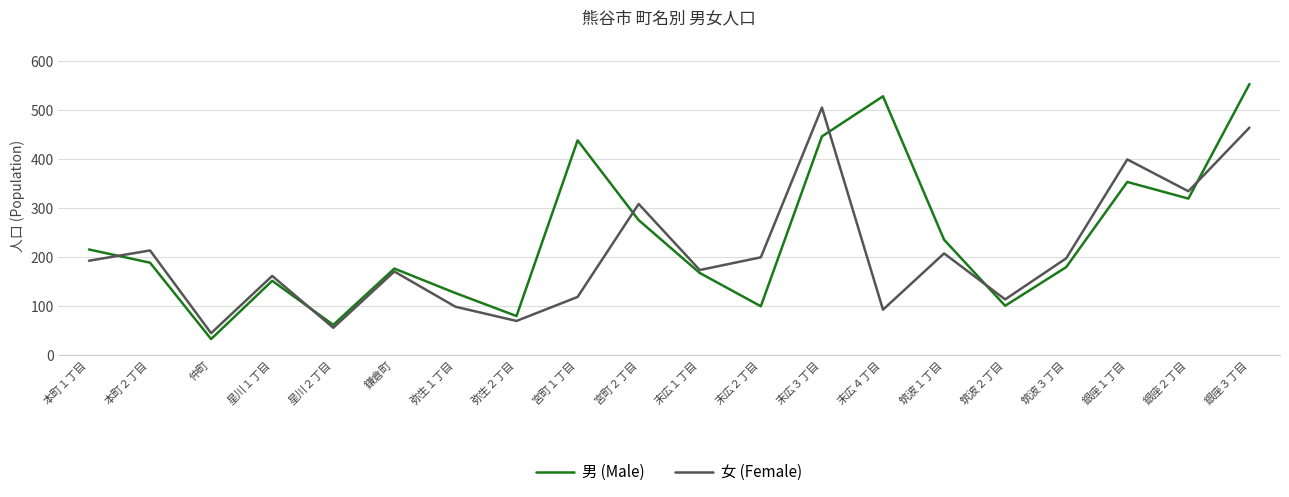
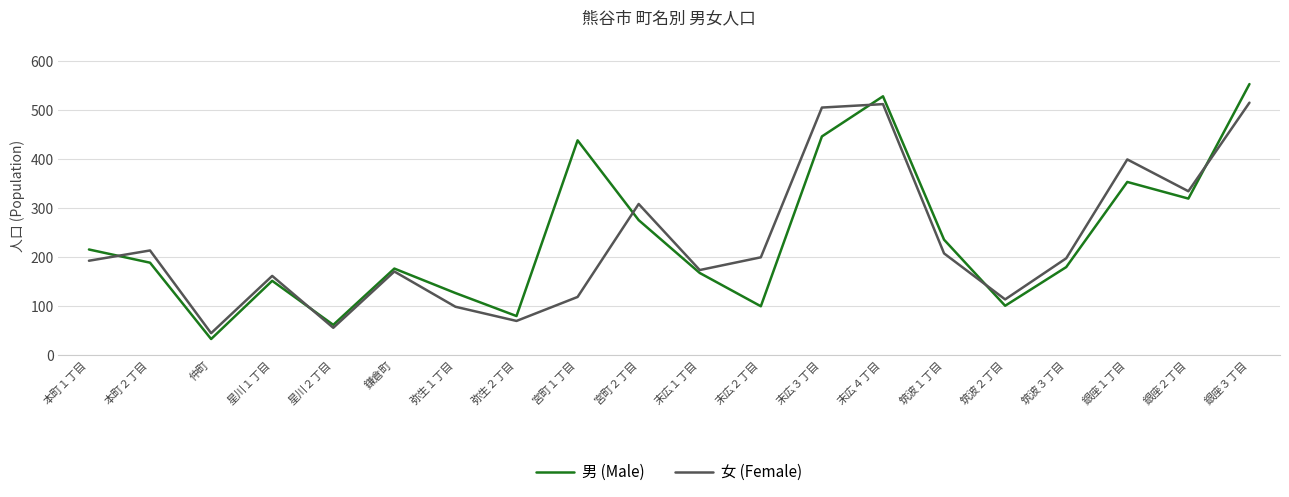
  {
    "男 (Male)": {
      "本町１丁目": 220,
      "本町２丁目": 190,
      "仲町": 30,
      "星川１丁目": 150,
      "星川２丁目": 60,
      "鎌倉町": 180,
      "弥生１丁目": 130,
      "弥生２丁目": 80,
      "宮町１丁目": 440,
      "宮町２丁目": 280,
      "末広１丁目": 170,
      "末広２丁目": 100,
      "末広３丁目": 450,
      "末広４丁目": 530,
      "筑波１丁目": 240,
      "筑波２丁目": 100,
      "筑波３丁目": 180,
      "銀座１丁目": 350,
      "銀座２丁目": 320,
      "銀座３丁目": 550
    },
    "女 (Female)": {
      "本町１丁目": 190,
      "本町２丁目": 210,
      "仲町": 40,
      "星川１丁目": 160,
      "星川２丁目": 60,
      "鎌倉町": 170,
      "弥生１丁目": 100,
      "弥生２丁目": 70,
      "宮町１丁目": 120,
      "宮町２丁目": 310,
      "末広１丁目": 170,
      "末広２丁目": 200,
      "末広３丁目": 510,
-     "末広４丁目": 90,
+     "末広４丁目": 510,
      "筑波１丁目": 210,
      "筑波２丁目": 110,
      "筑波３丁目": 200,
      "銀座１丁目": 400,
      "銀座２丁目": 330,
-     "銀座３丁目": 460
+     "銀座３丁目": 520
    }
  }
